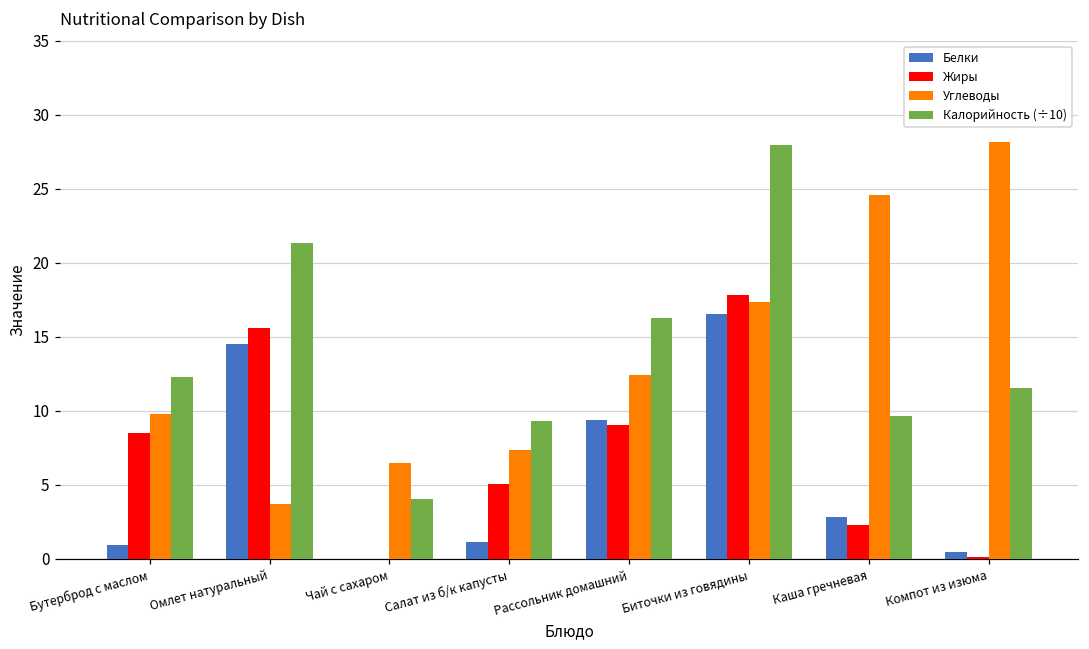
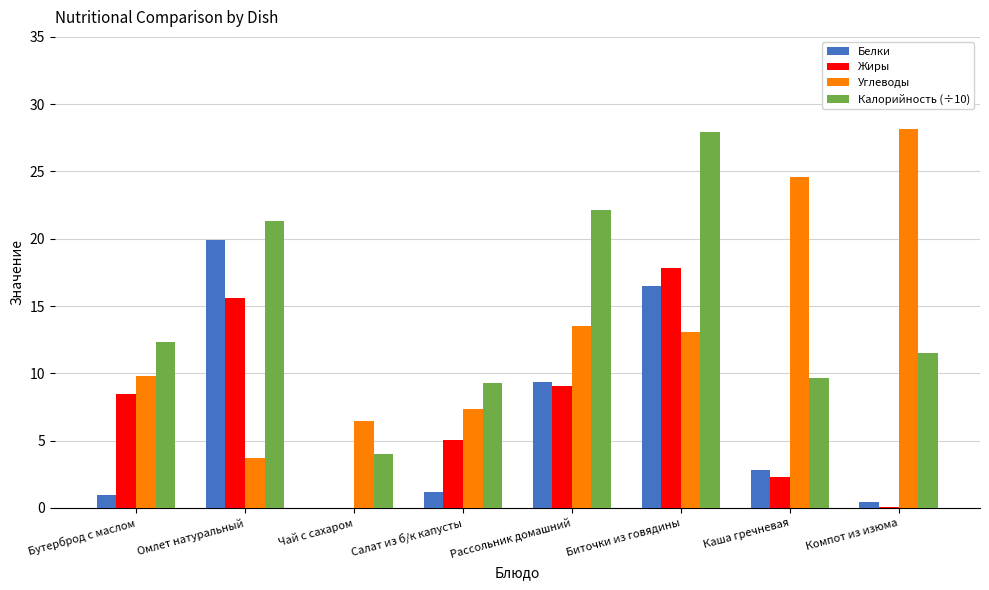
  {
    "Белки": {
      "Бутерброд с маслом": 0.9,
-     "Омлет натуральный": 14.5,
+     "Омлет натуральный": 19.9,
      "Чай с сахаром": 0.0,
      "Салат из б/к капусты": 1.2,
      "Рассольник домашний": 9.4,
      "Биточки из говядины": 16.5,
      "Каша гречневая": 2.8,
      "Компот из изюма": 0.5
    },
    "Жиры": {
      "Бутерброд с маслом": 8.5,
      "Омлет натуральный": 15.6,
      "Чай с сахаром": 0.0,
      "Салат из б/к капусты": 5.0,
      "Рассольник домашний": 9.1,
      "Биточки из говядины": 17.8,
      "Каша гречневая": 2.3
    },
    "Углеводы": {
      "Бутерброд с маслом": 9.8,
      "Омлет натуральный": 3.7,
      "Чай с сахаром": 6.5,
      "Салат из б/к капусты": 7.4,
-     "Рассольник домашний": 12.4,
-     "Биточки из говядины": 17.4,
+     "Рассольник домашний": 13.6,
+     "Биточки из говядины": 13.1,
      "Каша гречневая": 24.6,
      "Компот из изюма": 28.1
    },
    "Калорийность (÷10)": {
      "Бутерброд с маслом": 12.3,
      "Омлет натуральный": 21.3,
      "Чай с сахаром": 4.0,
      "Салат из б/к капусты": 9.3,
-     "Рассольник домашний": 16.3,
+     "Рассольник домашний": 22.2,
      "Биточки из говядины": 27.9,
      "Каша гречневая": 9.7,
      "Компот из изюма": 11.5
    }
  }
